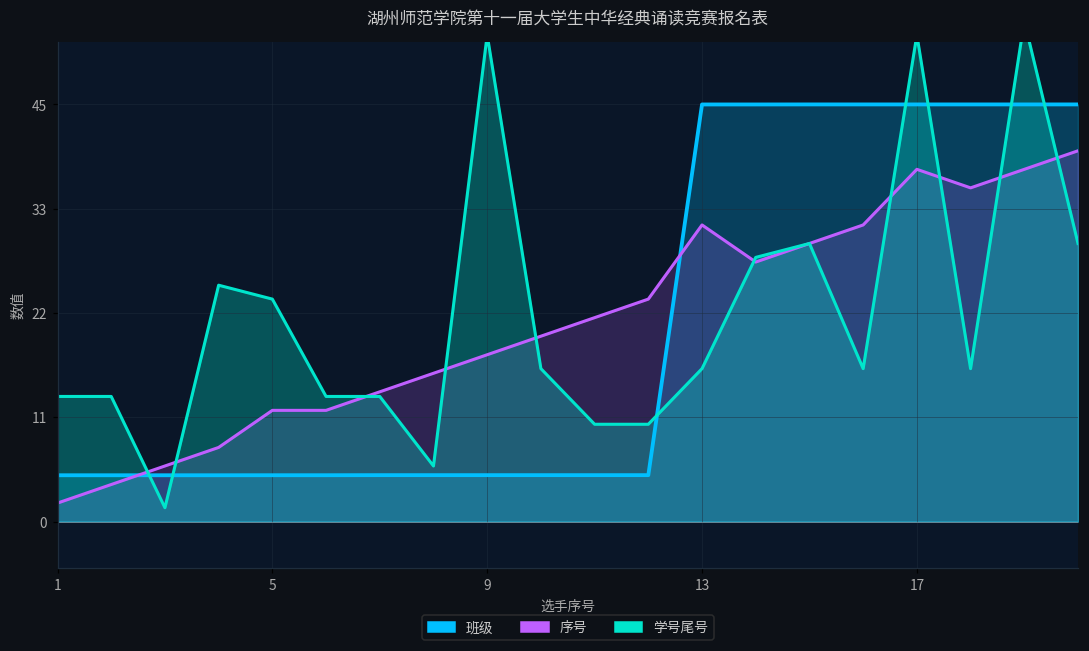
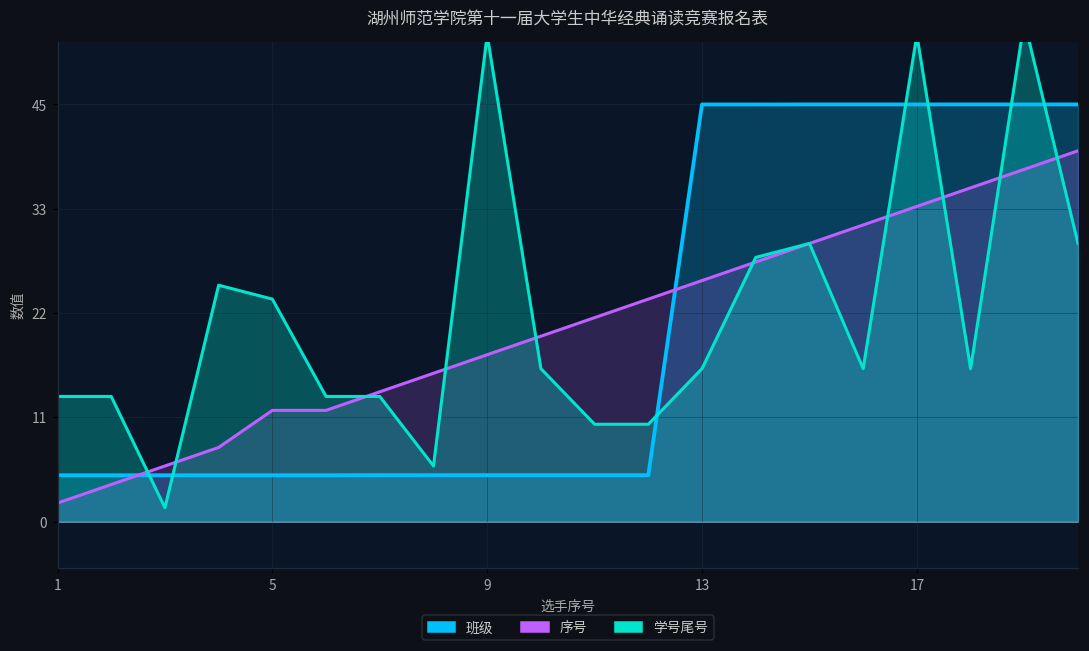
  {
    "序号": {
      "1": 2,
      "5": 12,
      "9": 18,
-     "13": 32,
-     "17": 38
+     "13": 26,
+     "17": 34
    }
  }
